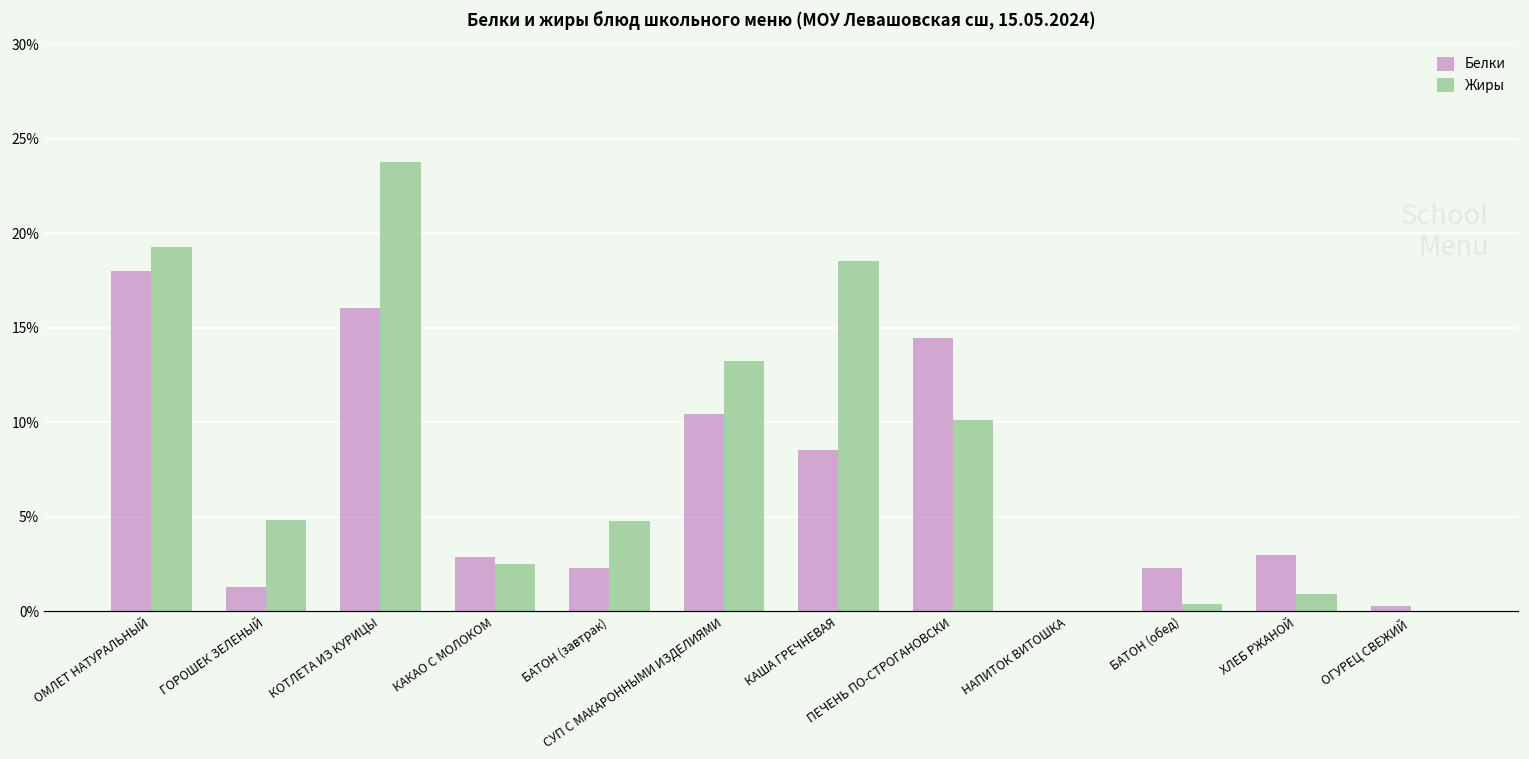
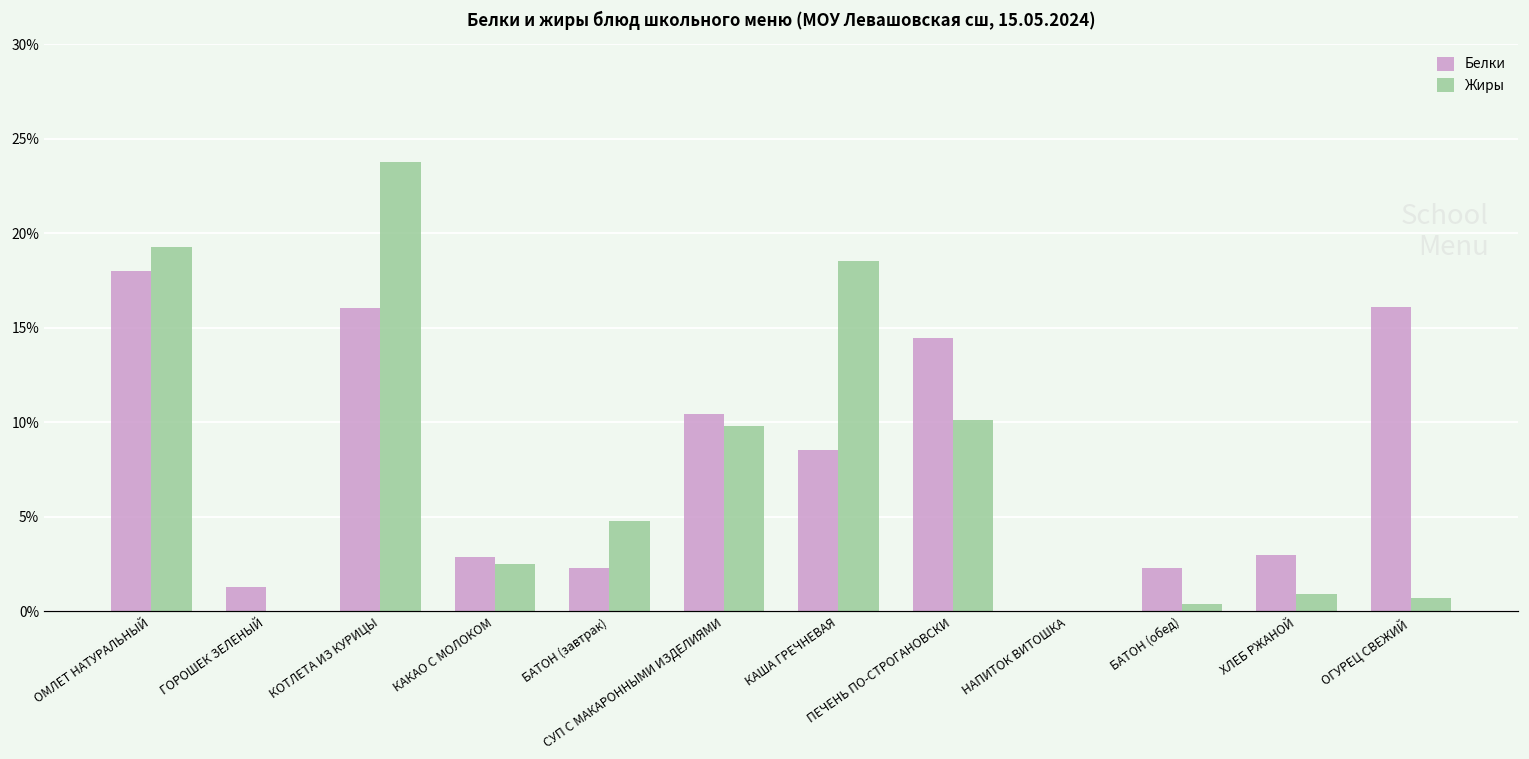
  {
    "Белки": {
      "ОМЛЕТ НАТУРАЛЬНЫЙ": "18.0%",
      "ГОРОШЕК ЗЕЛЕНЫЙ": "1.3%",
      "КОТЛЕТА ИЗ КУРИЦЫ": "16.1%",
      "КАКАО С МОЛОКОМ": "2.9%",
      "БАТОН (завтрак)": "2.3%",
      "СУП С МАКАРОННЫМИ ИЗДЕЛИЯМИ": "10.4%",
      "КАША ГРЕЧНЕВАЯ": "8.5%",
      "ПЕЧЕНЬ ПО-СТРОГАНОВСКИ": "14.5%",
      "НАПИТОК ВИТОШКА": "0.0%",
      "БАТОН (обед)": "2.3%",
      "ХЛЕБ РЖАНОЙ": "3.0%",
-     "ОГУРЕЦ СВЕЖИЙ": "0.3%"
+     "ОГУРЕЦ СВЕЖИЙ": "16.1%"
    },
    "Жиры": {
      "ОМЛЕТ НАТУРАЛЬНЫЙ": "19.3%",
-     "ГОРОШЕК ЗЕЛЕНЫЙ": "4.8%",
+     "ГОРОШЕК ЗЕЛЕНЫЙ": "0.0%",
      "КОТЛЕТА ИЗ КУРИЦЫ": "23.8%",
      "КАКАО С МОЛОКОМ": "2.5%",
      "БАТОН (завтрак)": "4.8%",
-     "СУП С МАКАРОННЫМИ ИЗДЕЛИЯМИ": "13.3%",
+     "СУП С МАКАРОННЫМИ ИЗДЕЛИЯМИ": "9.8%",
      "КАША ГРЕЧНЕВАЯ": "18.5%",
      "ПЕЧЕНЬ ПО-СТРОГАНОВСКИ": "10.1%",
      "НАПИТОК ВИТОШКА": "0.0%",
      "БАТОН (обед)": "0.4%",
      "ХЛЕБ РЖАНОЙ": "1.0%",
-     "ОГУРЕЦ СВЕЖИЙ": "0.1%"
+     "ОГУРЕЦ СВЕЖИЙ": "0.7%"
    }
  }
